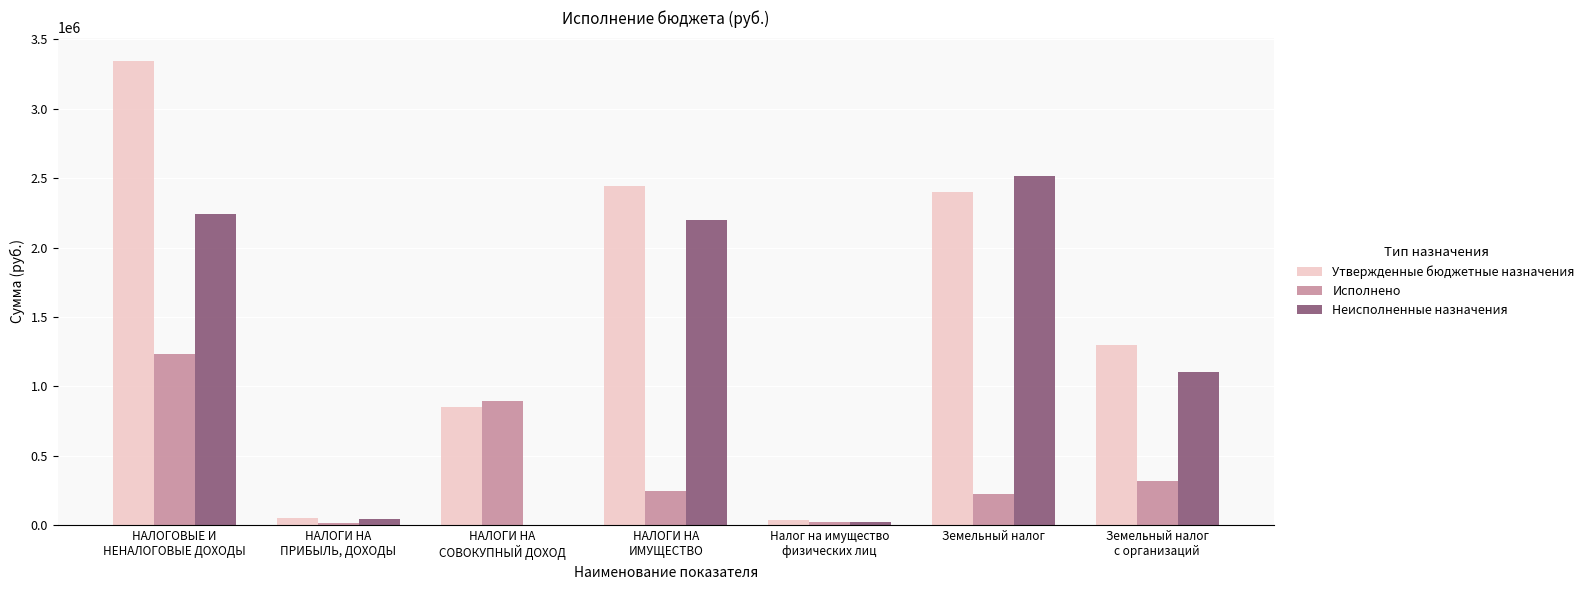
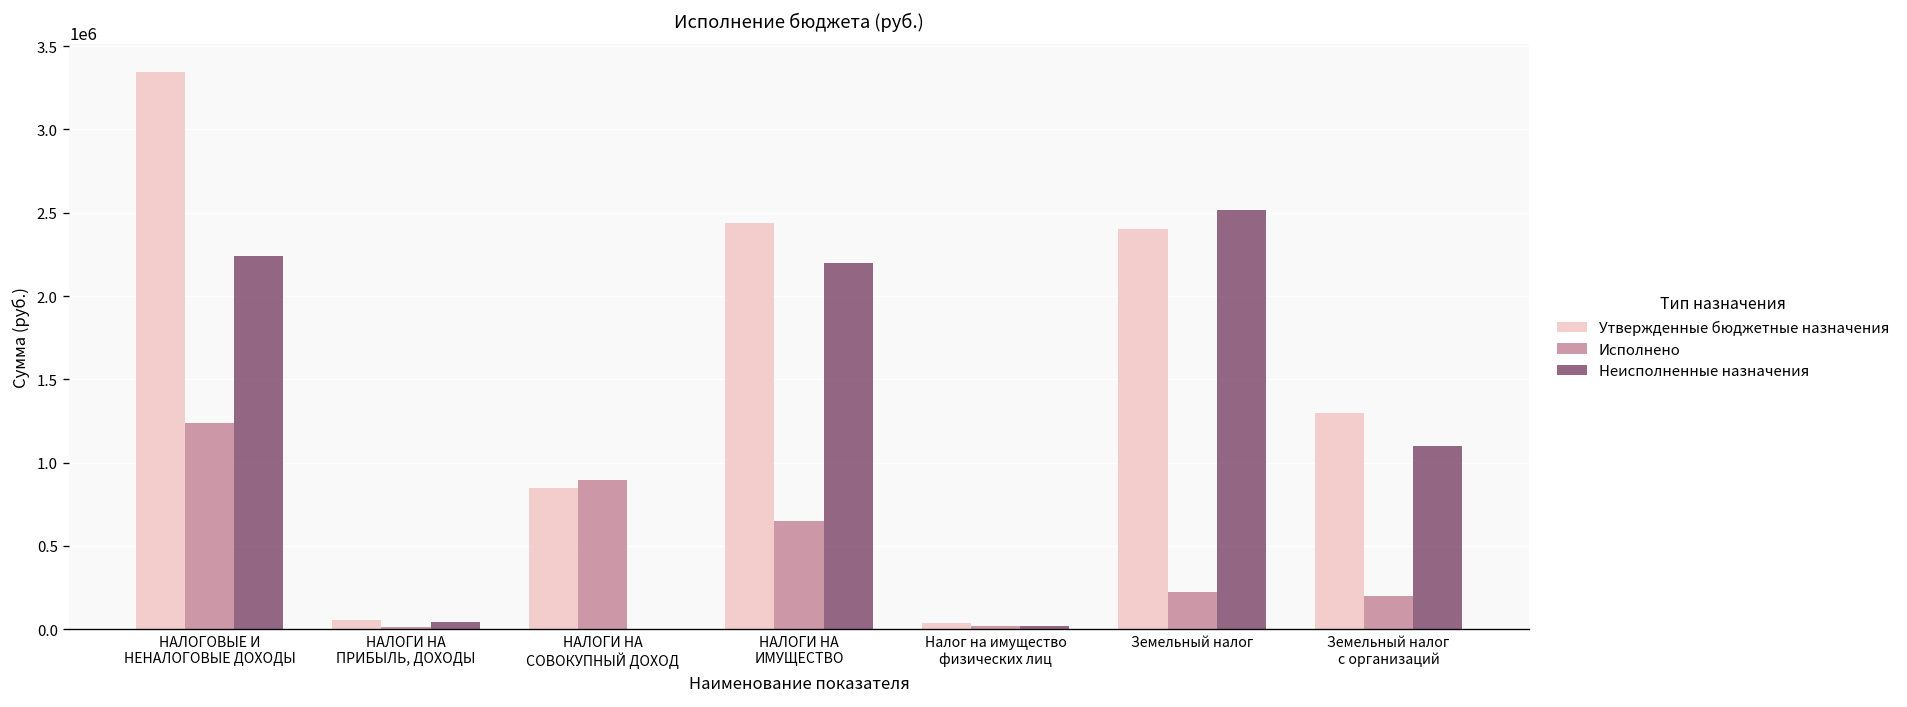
  {
    "Утвержденные бюджетные назначения": {
      "НАЛОГОВЫЕ И НЕНАЛОГОВЫЕ ДОХОДЫ": 3350000,
      "НАЛОГИ НА ПРИБЫЛЬ, ДОХОДЫ": 60000,
      "НАЛОГИ НА СОВОКУПНЫЙ ДОХОД": 850000,
      "НАЛОГИ НА ИМУЩЕСТВО": 2440000,
      "Налог на имущество физических лиц": 40000,
      "Земельный налог": 2400000,
      "Земельный налог с организаций": 1300000
    },
    "Исполнено": {
      "НАЛОГОВЫЕ И НЕНАЛОГОВЫЕ ДОХОДЫ": 1240000,
      "НАЛОГИ НА СОВОКУПНЫЙ ДОХОД": 900000,
-     "НАЛОГИ НА ИМУЩЕСТВО": 240000,
+     "НАЛОГИ НА ИМУЩЕСТВО": 650000,
      "Налог на имущество физических лиц": 20000,
      "Земельный налог": 220000,
-     "Земельный налог с организаций": 320000
+     "Земельный налог с организаций": 200000
    },
    "Неисполненные назначения": {
      "НАЛОГОВЫЕ И НЕНАЛОГОВЫЕ ДОХОДЫ": 2240000,
      "НАЛОГИ НА ПРИБЫЛЬ, ДОХОДЫ": 40000,
      "НАЛОГИ НА СОВОКУПНЫЙ ДОХОД": 0,
      "НАЛОГИ НА ИМУЩЕСТВО": 2200000,
      "Налог на имущество физических лиц": 20000,
      "Земельный налог": 2520000,
      "Земельный налог с организаций": 1100000
    }
  }
